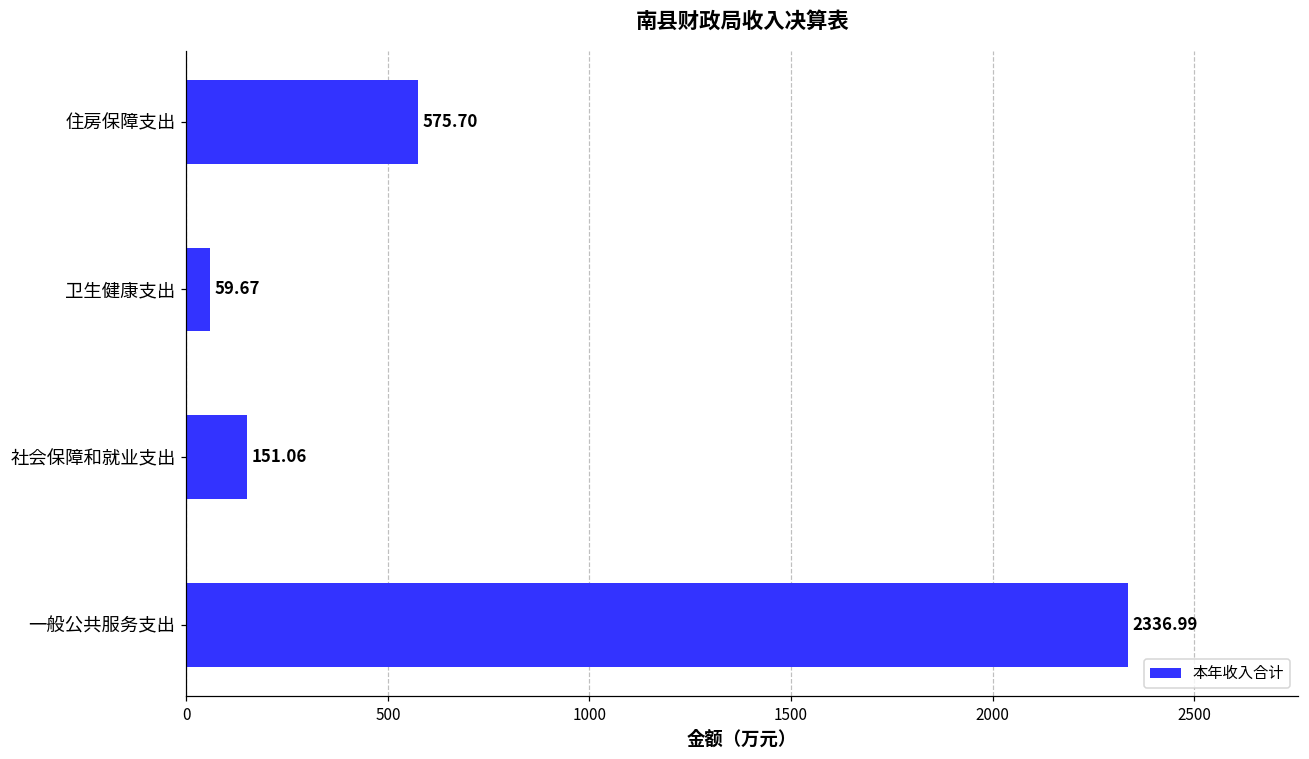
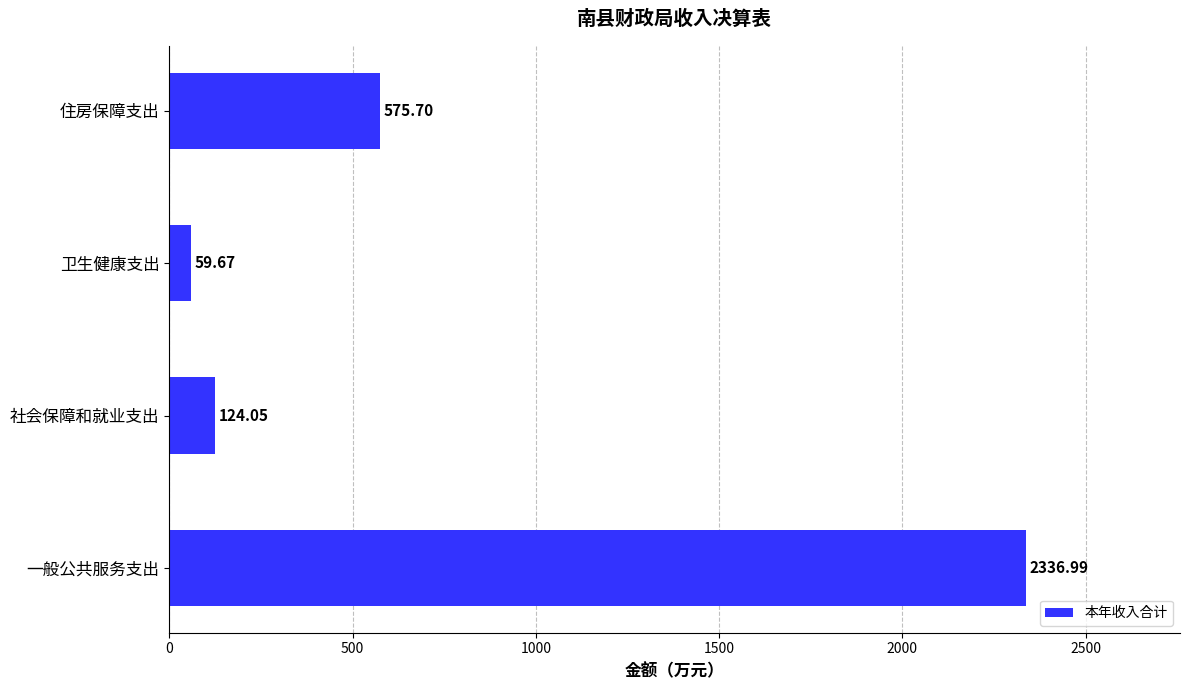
  {
    "住房保障支出": 575.70,
    "卫生健康支出": 59.67,
-   "社会保障和就业支出": 151.06,
+   "社会保障和就业支出": 124.05,
    "一般公共服务支出": 2336.99
  }
